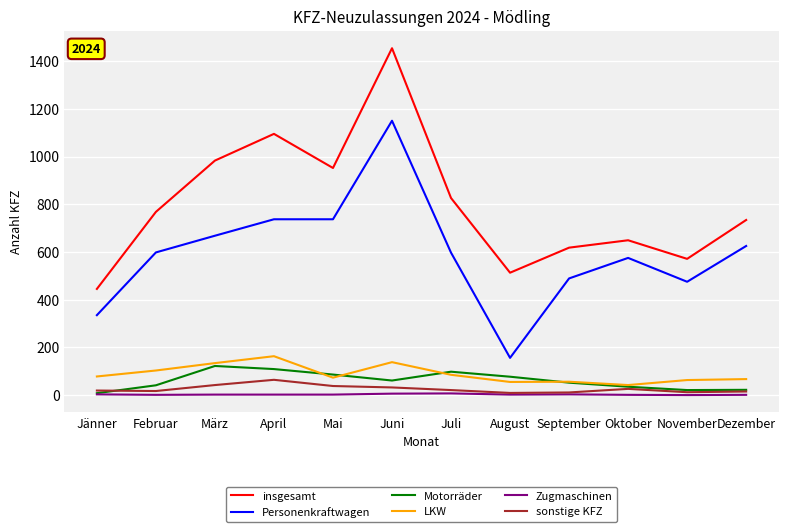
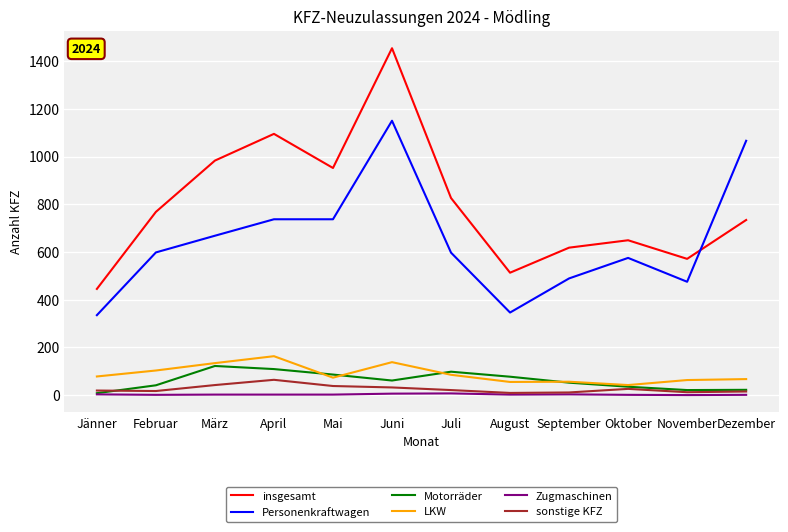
  {
    "insgesamt": {
      "Jänner": 450,
      "Februar": 770,
      "März": 980,
      "April": 1100,
      "Mai": 950,
      "Juni": 1450,
      "Juli": 830,
      "August": 510,
      "September": 620,
      "Oktober": 650,
      "November": 570,
      "Dezember": 730
    },
    "Personenkraftwagen": {
      "Jänner": 340,
      "Februar": 600,
      "März": 670,
      "April": 740,
      "Mai": 740,
      "Juni": 1150,
      "Juli": 600,
-     "August": 160,
+     "August": 350,
      "September": 490,
      "Oktober": 580,
      "November": 480,
-     "Dezember": 630
+     "Dezember": 1070
    },
    "Motorräder": {
      "Februar": 40,
      "März": 120,
      "April": 110,
      "Mai": 90,
      "Juni": 60,
      "Juli": 100,
      "August": 80
    },
    "LKW": {
      "Jänner": 80,
      "Februar": 100,
      "März": 130,
      "April": 160,
      "Mai": 70,
      "Juni": 140,
      "Juli": 90,
      "August": 60,
      "November": 60,
      "Dezember": 70
    },
    "Zugmaschinen": {
      "Februar": 0,
      "März": 0,
      "April": 0,
      "Mai": 0,
      "Juni": 10,
      "Juli": 10,
      "Oktober": 0,
      "November": 0,
      "Dezember": 0
    },
    "sonstige KFZ": {
      "Jänner": 20,
      "Februar": 20,
      "März": 40,
      "April": 60,
      "Mai": 40,
      "Juni": 30,
      "Juli": 20
    }
  }
